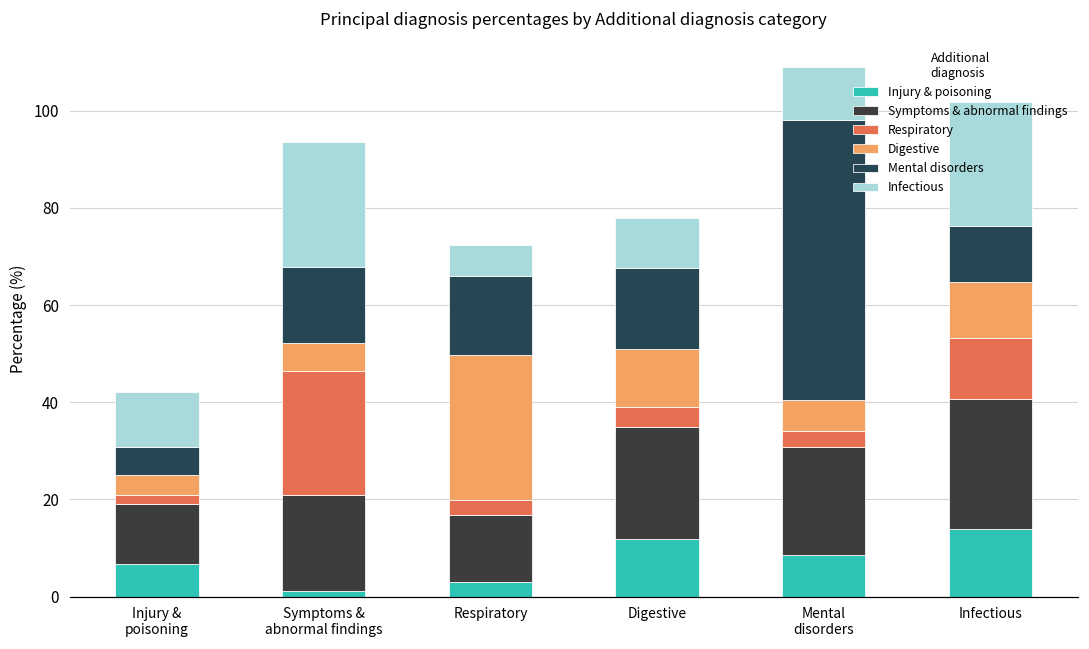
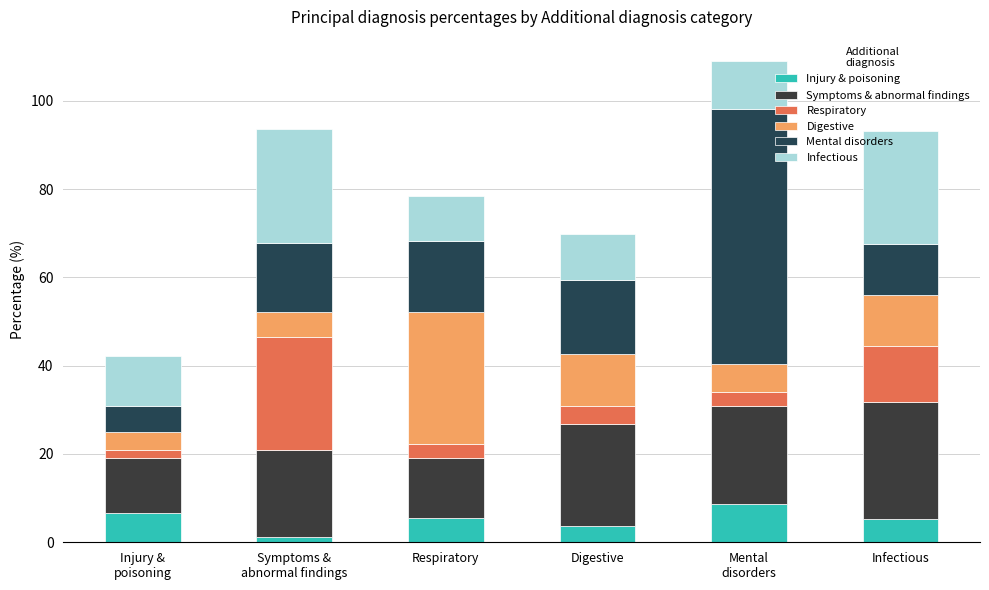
  {
    "Injury & poisoning": {
      "Injury & poisoning": 7,
      "Symptoms & abnormal findings": 1,
-     "Respiratory": 3,
-     "Digestive": 12,
+     "Respiratory": 5,
+     "Digestive": 4,
      "Mental disorders": 9,
-     "Infectious": 14
+     "Infectious": 5
    },
    "Infectious": {
      "Injury & poisoning": 11,
      "Symptoms & abnormal findings": 26,
-     "Respiratory": 6,
+     "Respiratory": 10,
      "Digestive": 10,
      "Mental disorders": 11,
      "Infectious": 26
    }
  }
